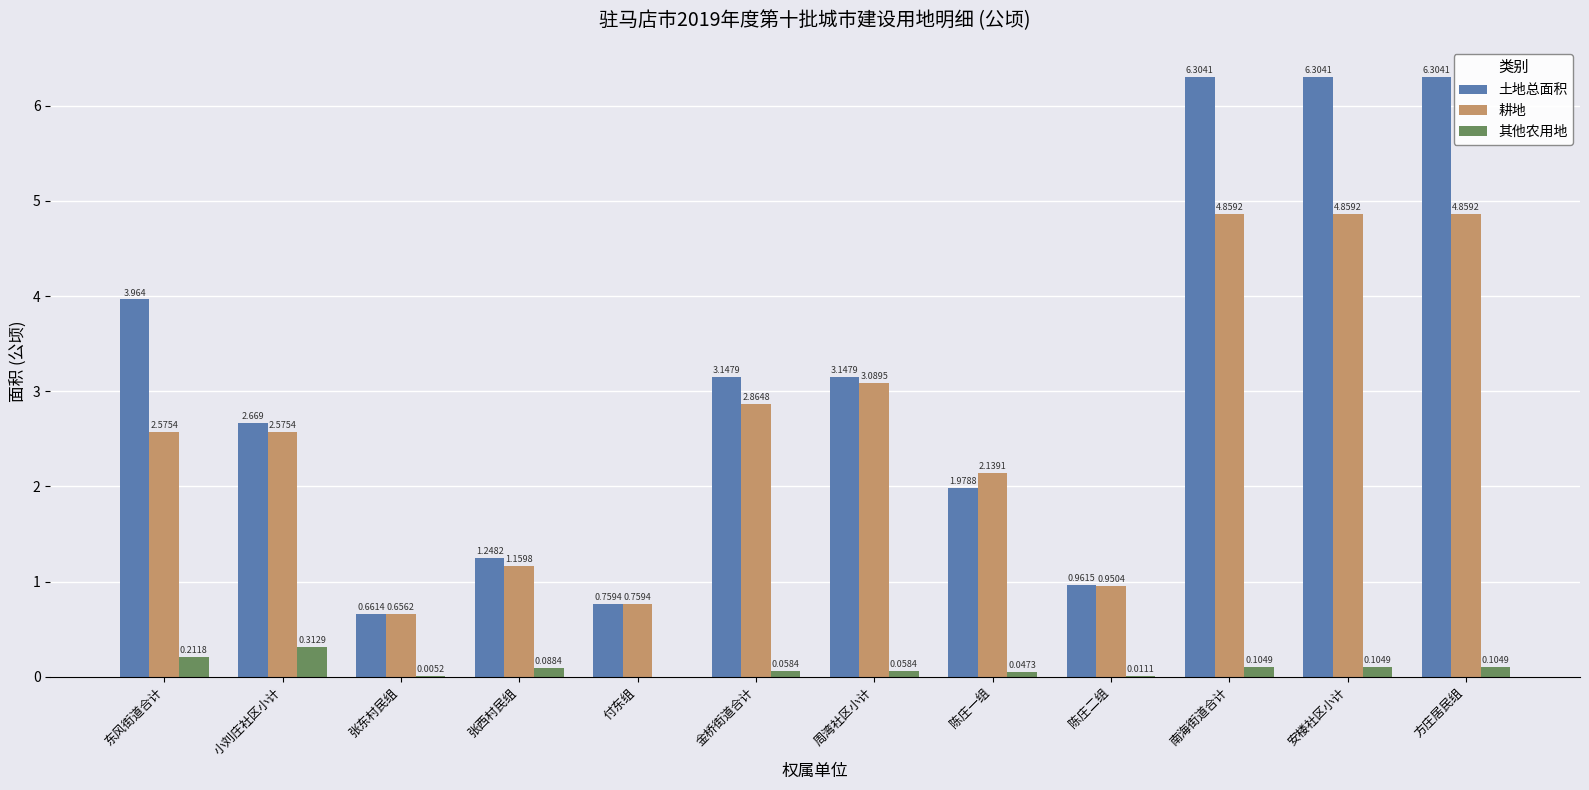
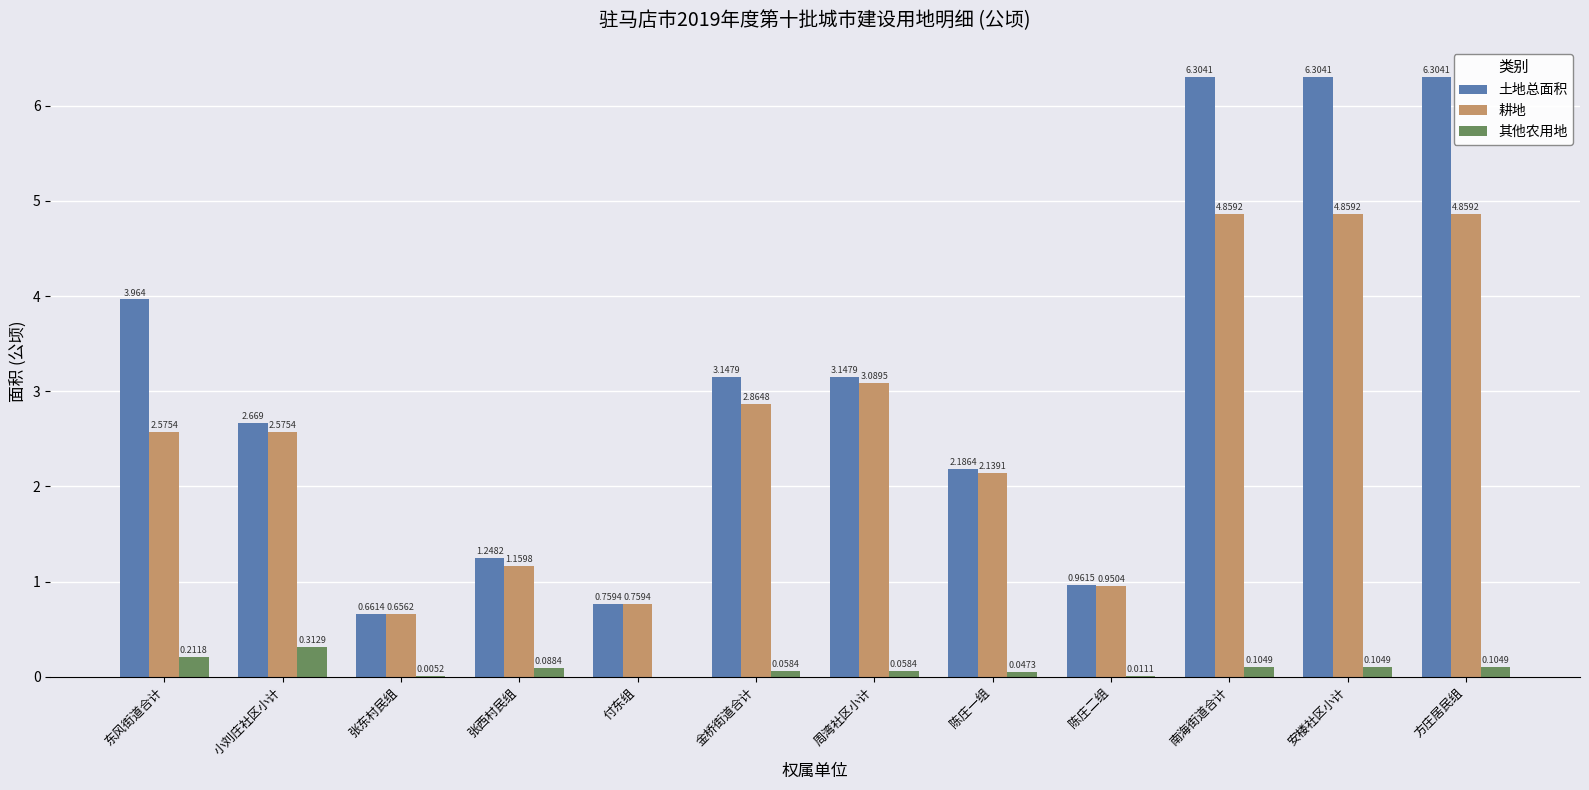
  {
    "土地总面积": {
      "东风街道合计": 3.964,
      "小刘庄社区小计": 2.669,
      "张东村民组": 0.6614,
      "张西村民组": 1.2482,
      "付东组": 0.7594,
      "金桥街道合计": 3.1479,
      "周湾社区小计": 3.1479,
-     "陈庄一组": 1.9788,
+     "陈庄一组": 2.1864,
      "陈庄二组": 0.9615,
      "南海街道合计": 6.3041,
      "安楼社区小计": 6.3041,
      "方庄居民组": 6.3041
    },
    "耕地": {
      "东风街道合计": 2.5754,
      "小刘庄社区小计": 2.5754,
      "张东村民组": 0.6562,
      "张西村民组": 1.1598,
      "付东组": 0.7594,
      "金桥街道合计": 2.8648,
      "周湾社区小计": 3.0895,
      "陈庄一组": 2.1391,
      "陈庄二组": 0.9504,
      "南海街道合计": 4.8592,
      "安楼社区小计": 4.8592,
      "方庄居民组": 4.8592
    },
    "其他农用地": {
      "东风街道合计": 0.2118,
      "小刘庄社区小计": 0.3129,
      "张东村民组": 0.0052,
      "张西村民组": 0.0884,
      "金桥街道合计": 0.0584,
      "周湾社区小计": 0.0584,
      "陈庄一组": 0.0473,
      "陈庄二组": 0.0111,
      "南海街道合计": 0.1049,
      "安楼社区小计": 0.1049,
      "方庄居民组": 0.1049
    }
  }
